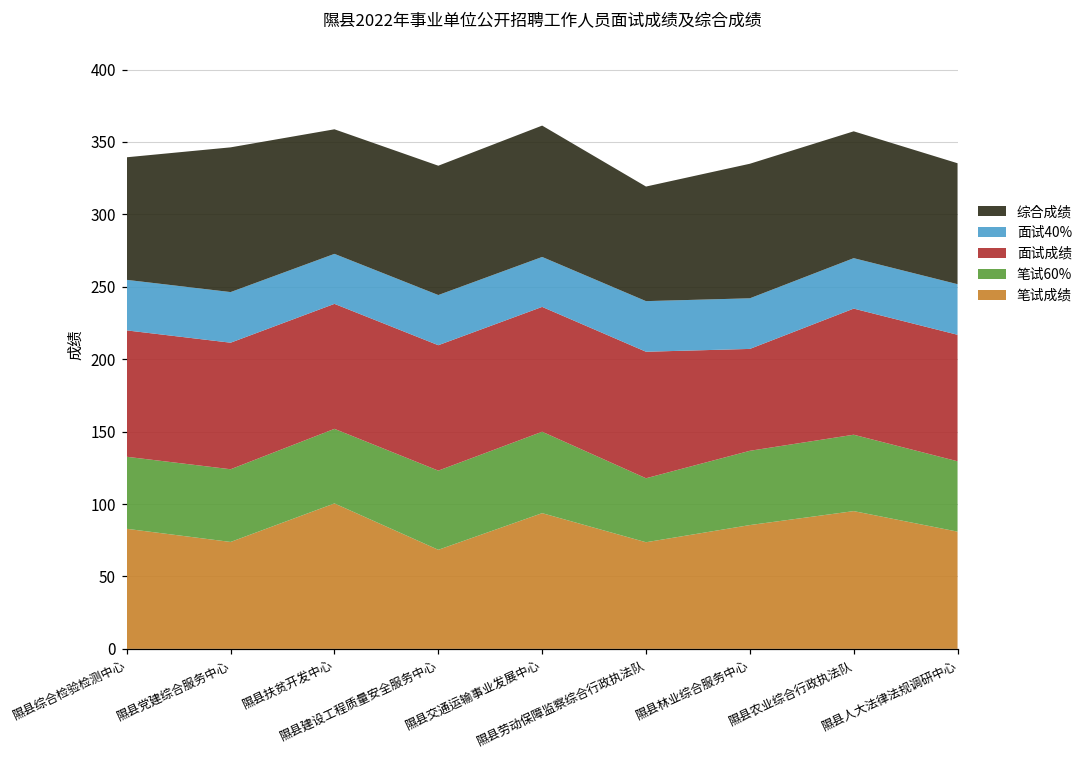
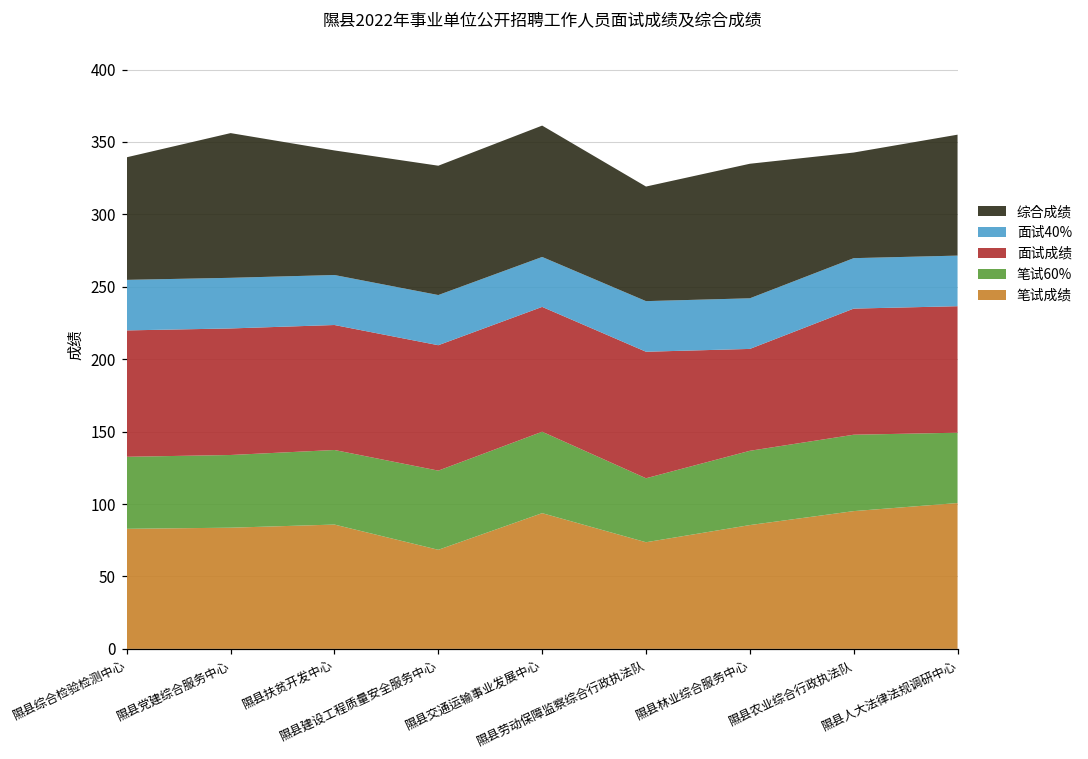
  {
    "笔试成绩": {
      "隰县综合检验检测中心": 83,
-     "隰县党建综合服务中心": 74,
-     "隰县扶贫开发中心": 100,
+     "隰县党建综合服务中心": 84,
+     "隰县扶贫开发中心": 86,
      "隰县建设工程质量安全服务中心": 68,
      "隰县交通运输事业发展中心": 94,
      "隰县劳动保障监察综合行政执法队": 74,
      "隰县林业综合服务中心": 85,
      "隰县农业综合行政执法队": 95,
-     "隰县人大法律法规调研中心": 81
+     "隰县人大法律法规调研中心": 101
    },
    "笔试60%": {
      "隰县综合检验检测中心": 50,
      "隰县党建综合服务中心": 50,
      "隰县扶贫开发中心": 51,
      "隰县建设工程质量安全服务中心": 55,
      "隰县交通运输事业发展中心": 56,
      "隰县劳动保障监察综合行政执法队": 44,
      "隰县林业综合服务中心": 51,
      "隰县农业综合行政执法队": 53,
      "隰县人大法律法规调研中心": 49
    },
    "面试成绩": {
      "隰县综合检验检测中心": 87,
      "隰县党建综合服务中心": 87,
      "隰县扶贫开发中心": 86,
      "隰县建设工程质量安全服务中心": 87,
      "隰县交通运输事业发展中心": 86,
      "隰县劳动保障监察综合行政执法队": 87,
      "隰县林业综合服务中心": 70,
      "隰县农业综合行政执法队": 87,
      "隰县人大法律法规调研中心": 87
    },
    "面试40%": {
      "隰县综合检验检测中心": 35,
      "隰县党建综合服务中心": 35,
      "隰县扶贫开发中心": 35,
      "隰县建设工程质量安全服务中心": 35,
      "隰县交通运输事业发展中心": 34,
      "隰县劳动保障监察综合行政执法队": 35,
      "隰县林业综合服务中心": 35,
      "隰县农业综合行政执法队": 35,
      "隰县人大法律法规调研中心": 35
    },
    "综合成绩": {
      "隰县综合检验检测中心": 85,
      "隰县党建综合服务中心": 100,
      "隰县扶贫开发中心": 86,
      "隰县建设工程质量安全服务中心": 89,
      "隰县交通运输事业发展中心": 91,
      "隰县劳动保障监察综合行政执法队": 79,
      "隰县林业综合服务中心": 93,
-     "隰县农业综合行政执法队": 88,
+     "隰县农业综合行政执法队": 73,
      "隰县人大法律法规调研中心": 84
    }
  }
